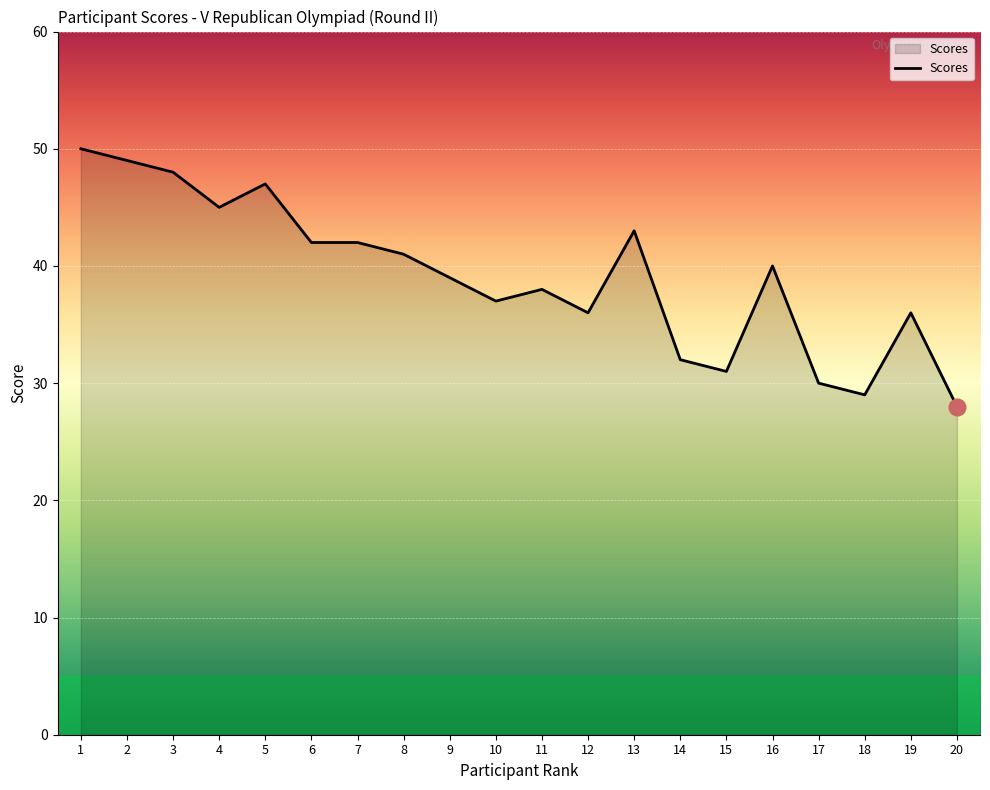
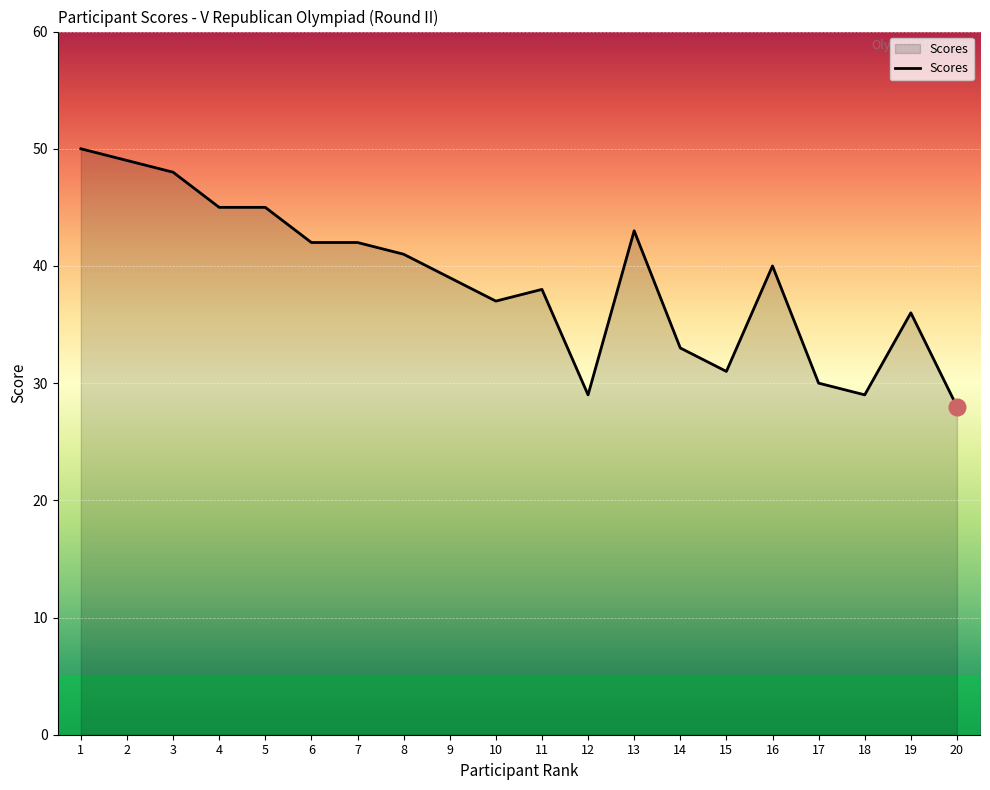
  {
    "Scores": {
      "1": 50,
      "2": 49,
      "3": 48,
      "4": 45,
-     "5": 47,
+     "5": 45,
      "6": 42,
      "7": 42,
      "8": 41,
      "9": 39,
      "10": 37,
      "11": 38,
-     "12": 36,
+     "12": 29,
      "13": 43,
-     "14": 32,
+     "14": 33,
      "15": 31,
      "16": 40,
      "17": 30,
      "18": 29,
      "19": 36
    }
  }
